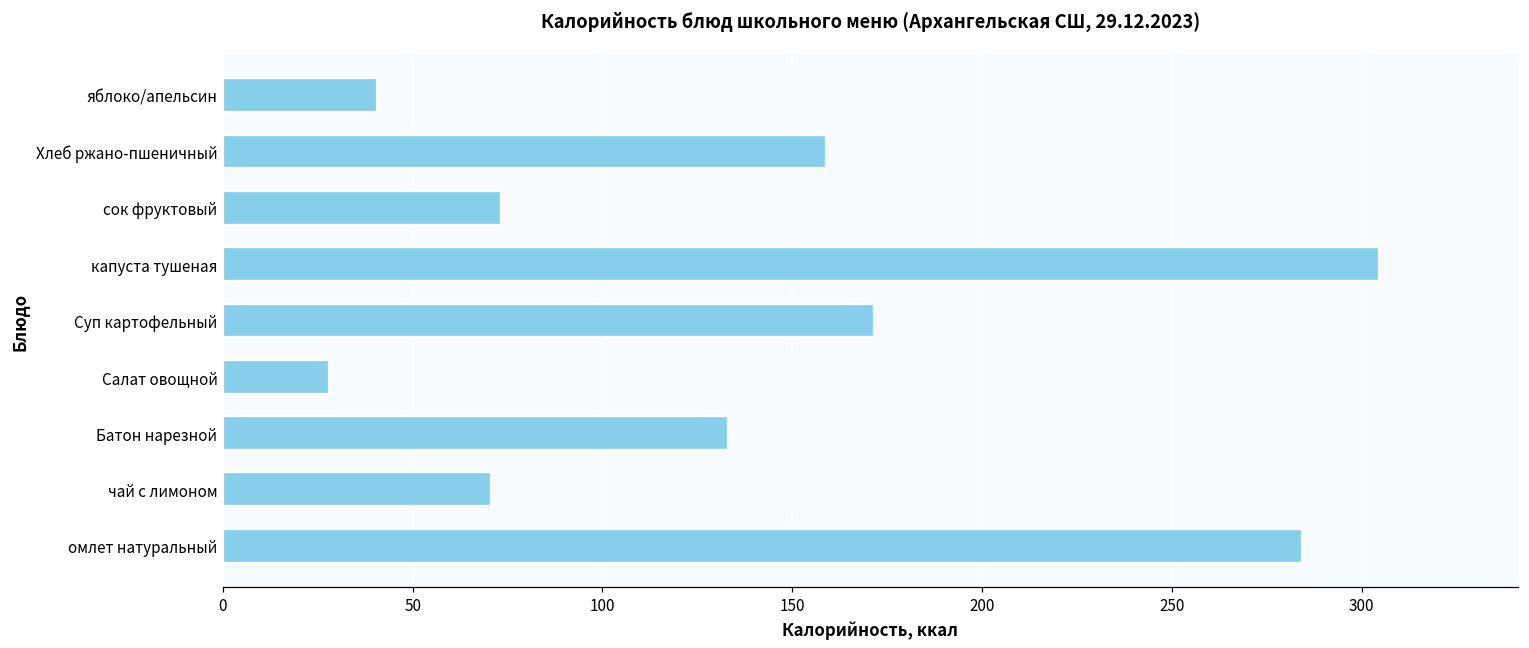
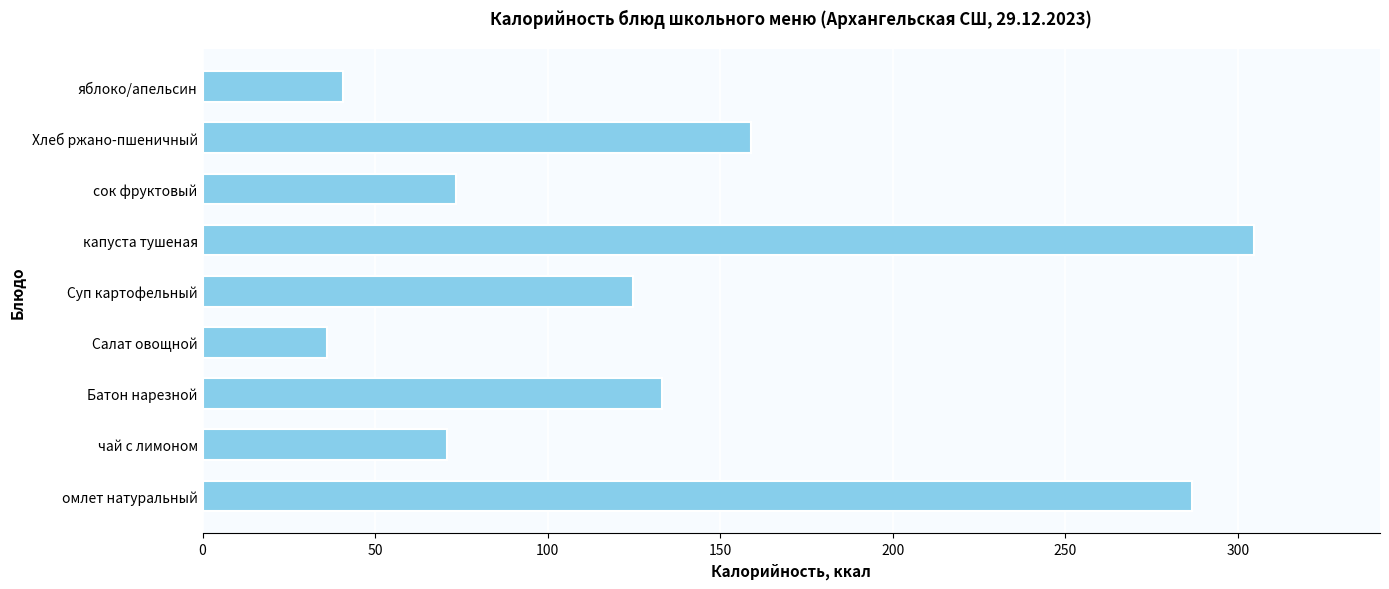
  {
    "яблоко/апельсин": 41,
    "Хлеб ржано-пшеничный": 159,
    "сок фруктовый": 73,
    "капуста тушеная": 305,
-   "Суп картофельный": 171,
-   "Салат овощной": 28,
+   "Суп картофельный": 125,
+   "Салат овощной": 36,
    "Батон нарезной": 133,
    "чай с лимоном": 71,
-   "омлет натуральный": 284
+   "омлет натуральный": 287
  }
